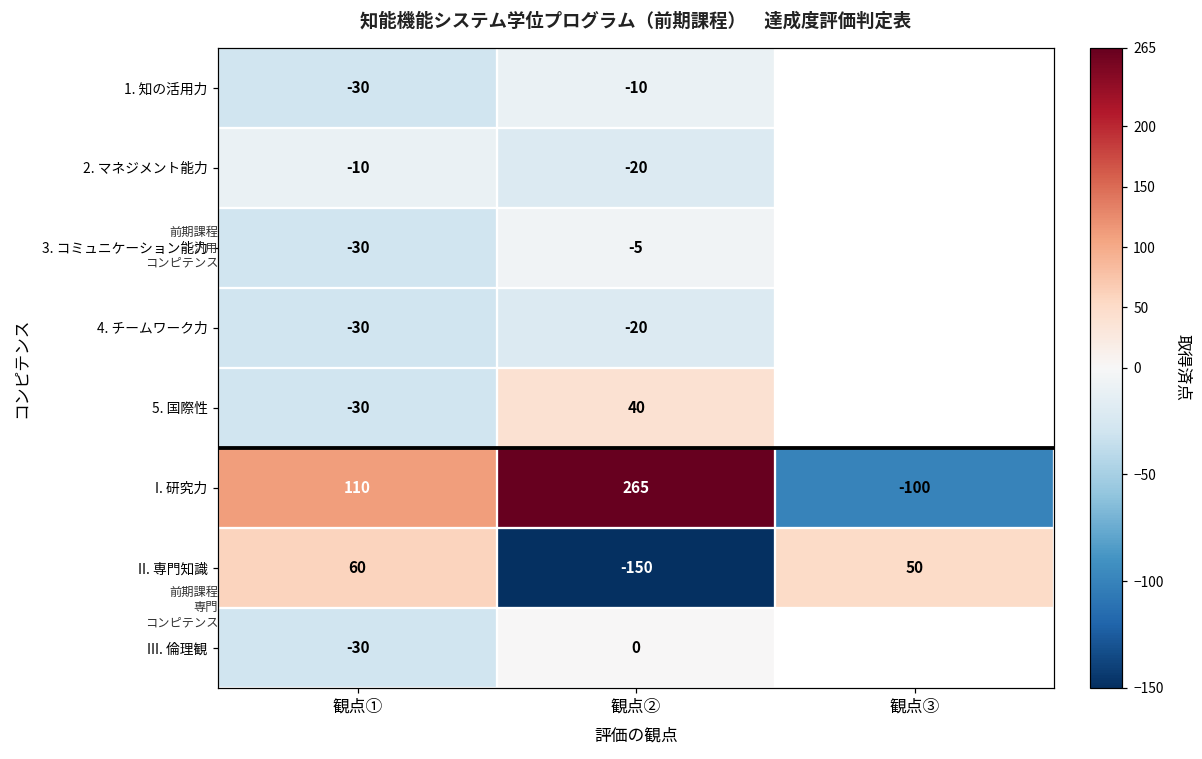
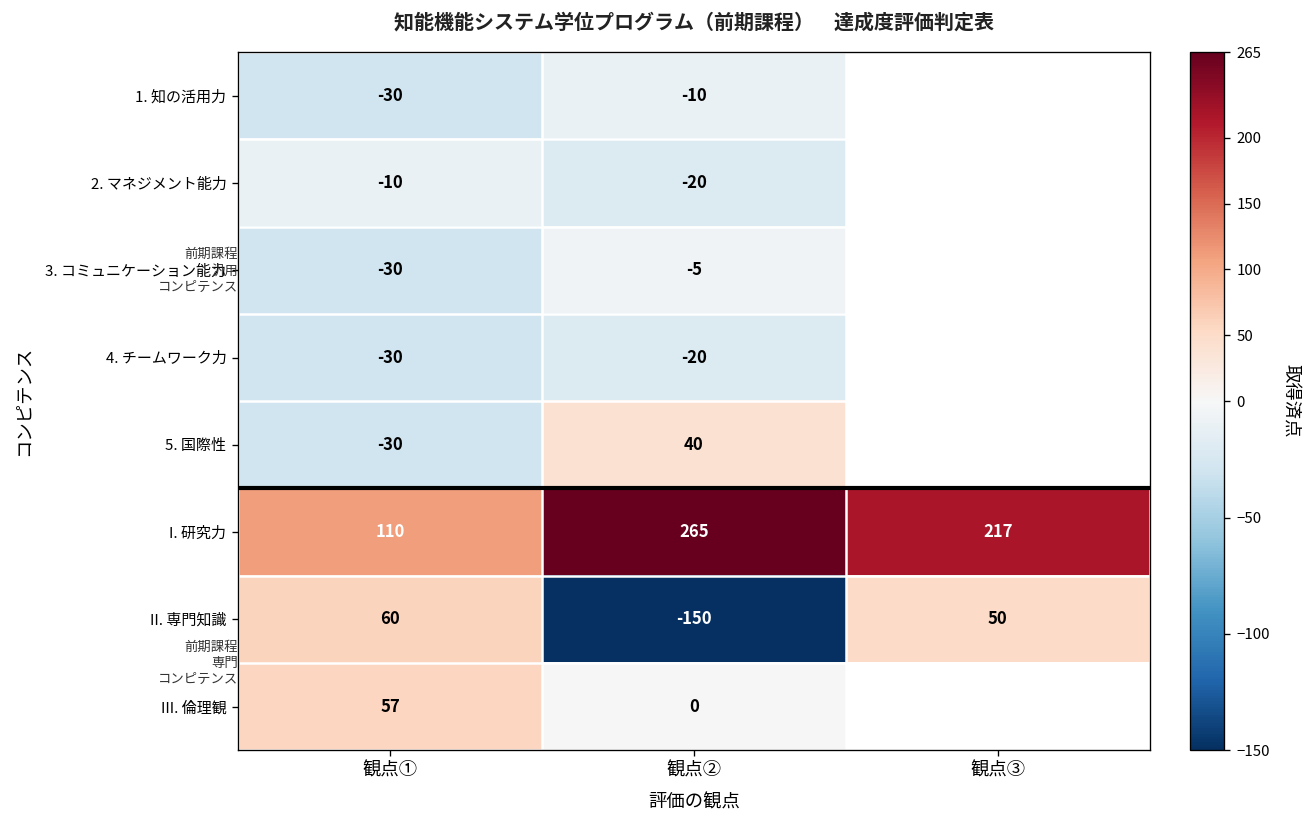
  {
    "1. 知の活用力": {
      "観点①": -30,
      "観点②": -10
    },
    "2. マネジメント能力": {
      "観点①": -10,
      "観点②": -20
    },
    "3. コミュニケーション能力": {
      "観点①": -30,
      "観点②": -5
    },
    "4. チームワーク力": {
      "観点①": -30,
      "観点②": -20
    },
    "5. 国際性": {
      "観点①": -30,
      "観点②": 40
    },
    "I. 研究力": {
      "観点①": 110,
      "観点②": 265,
-     "観点③": -100
+     "観点③": 217
    },
    "II. 専門知識": {
      "観点①": 60,
      "観点②": -150,
      "観点③": 50
    },
    "III. 倫理観": {
-     "観点①": -30,
+     "観点①": 57,
      "観点②": 0
    }
  }
